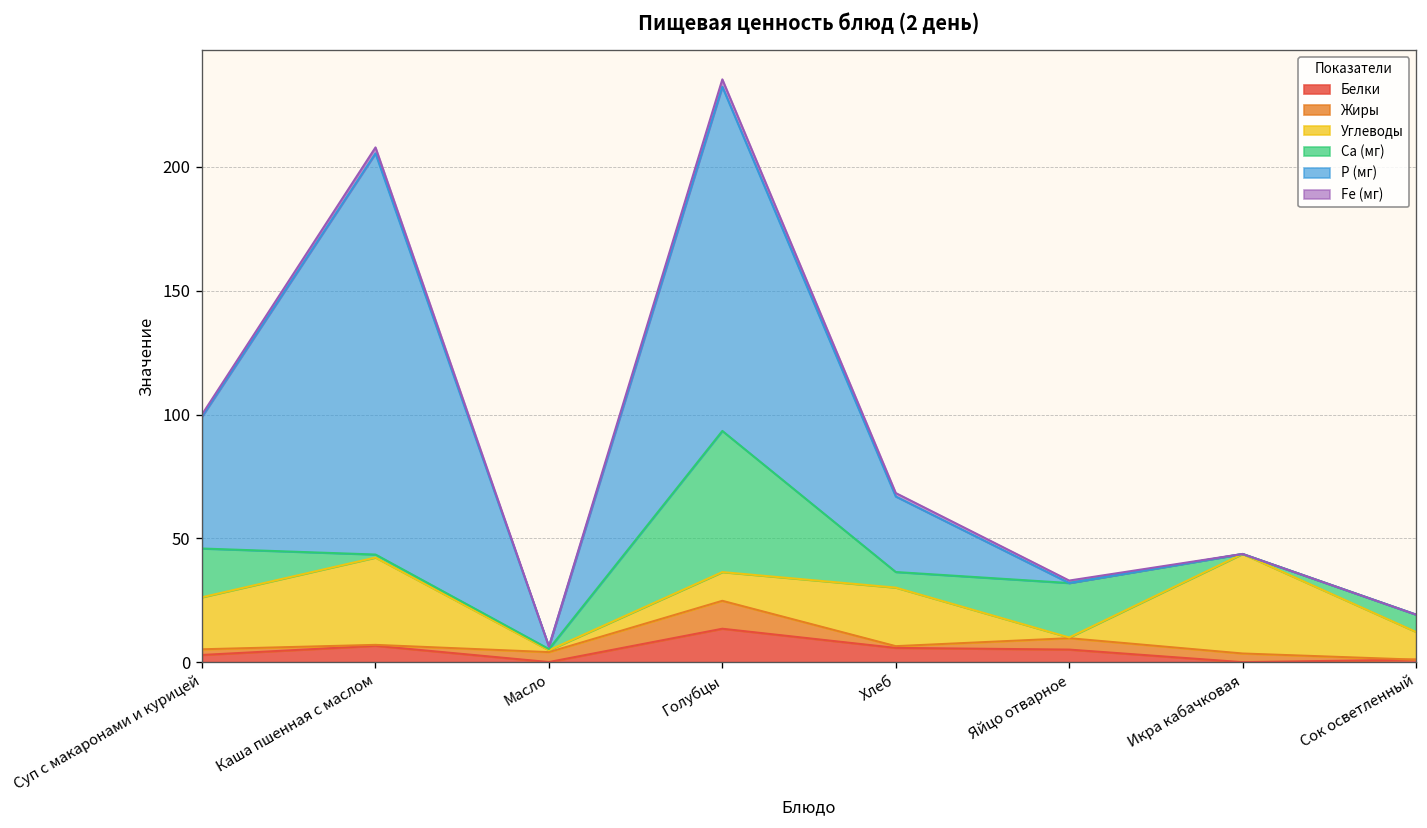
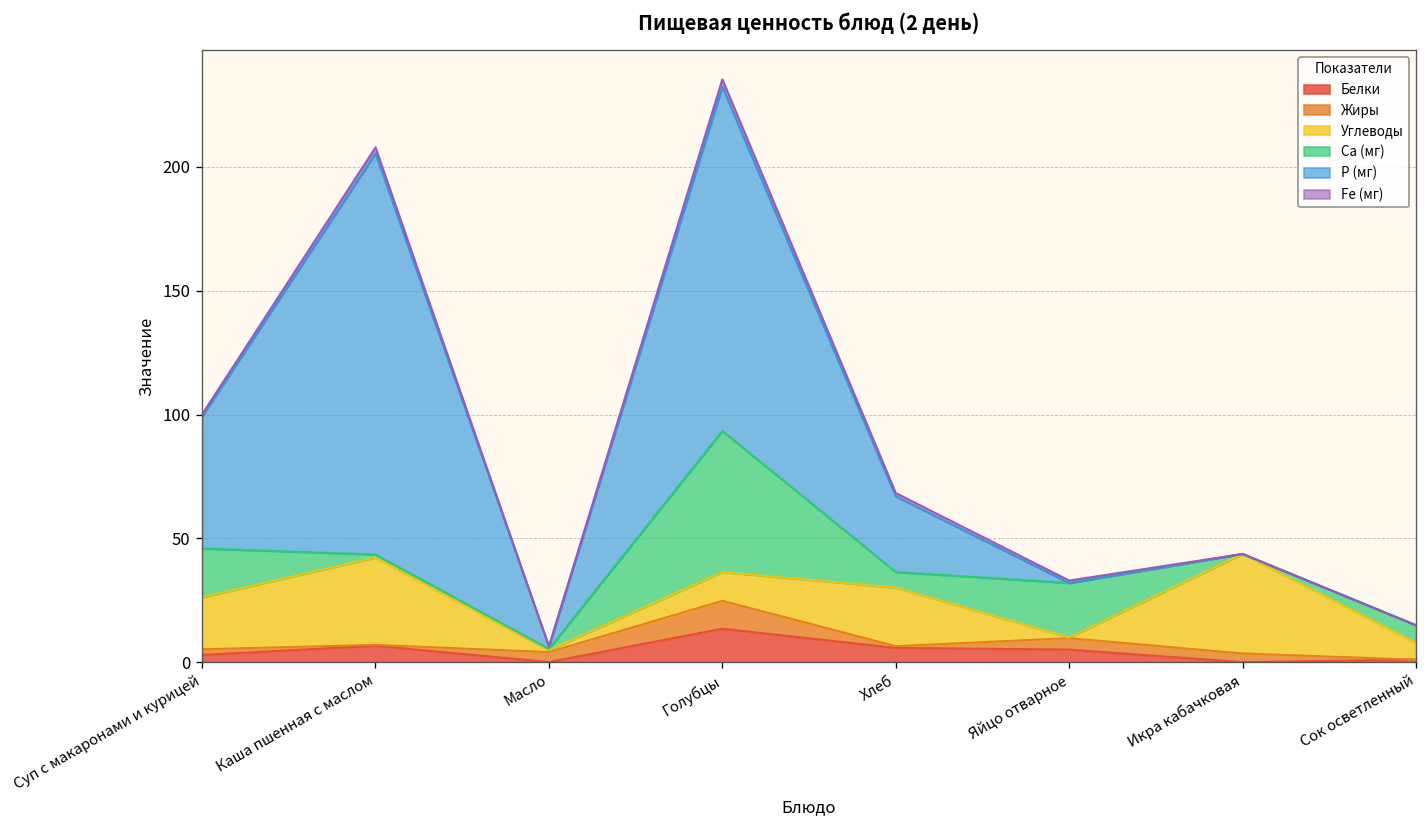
  {
    "Углеводы": {
      "Суп с макаронами и курицей": 21,
      "Голубцы": 12,
      "Хлеб": 24,
-     "Сок осветленный": 11
+     "Сок осветленный": 7
    },
    "Ca (мг)": {
      "Суп с макаронами и курицей": 20,
      "Голубцы": 57,
      "Хлеб": 6
    },
    "P (мг)": {
      "Каша пшенная с маслом": 162,
      "Голубцы": 139,
      "Хлеб": 31
    },
    "Fe (мг)": {
      "Каша пшенная с маслом": 2,
      "Голубцы": 3,
      "Хлеб": 1
    }
  }
